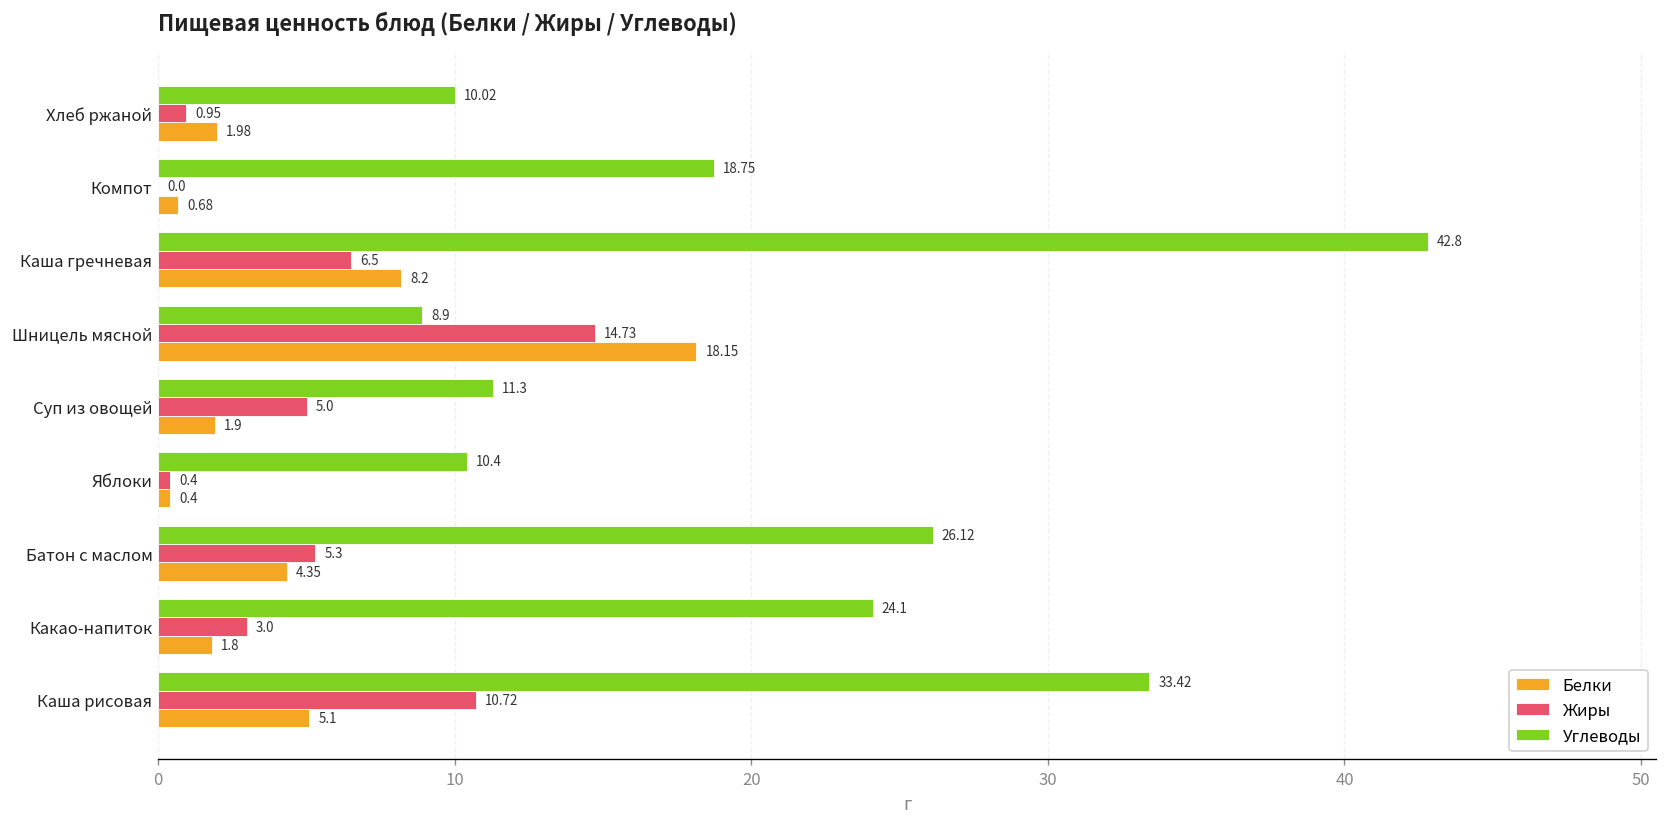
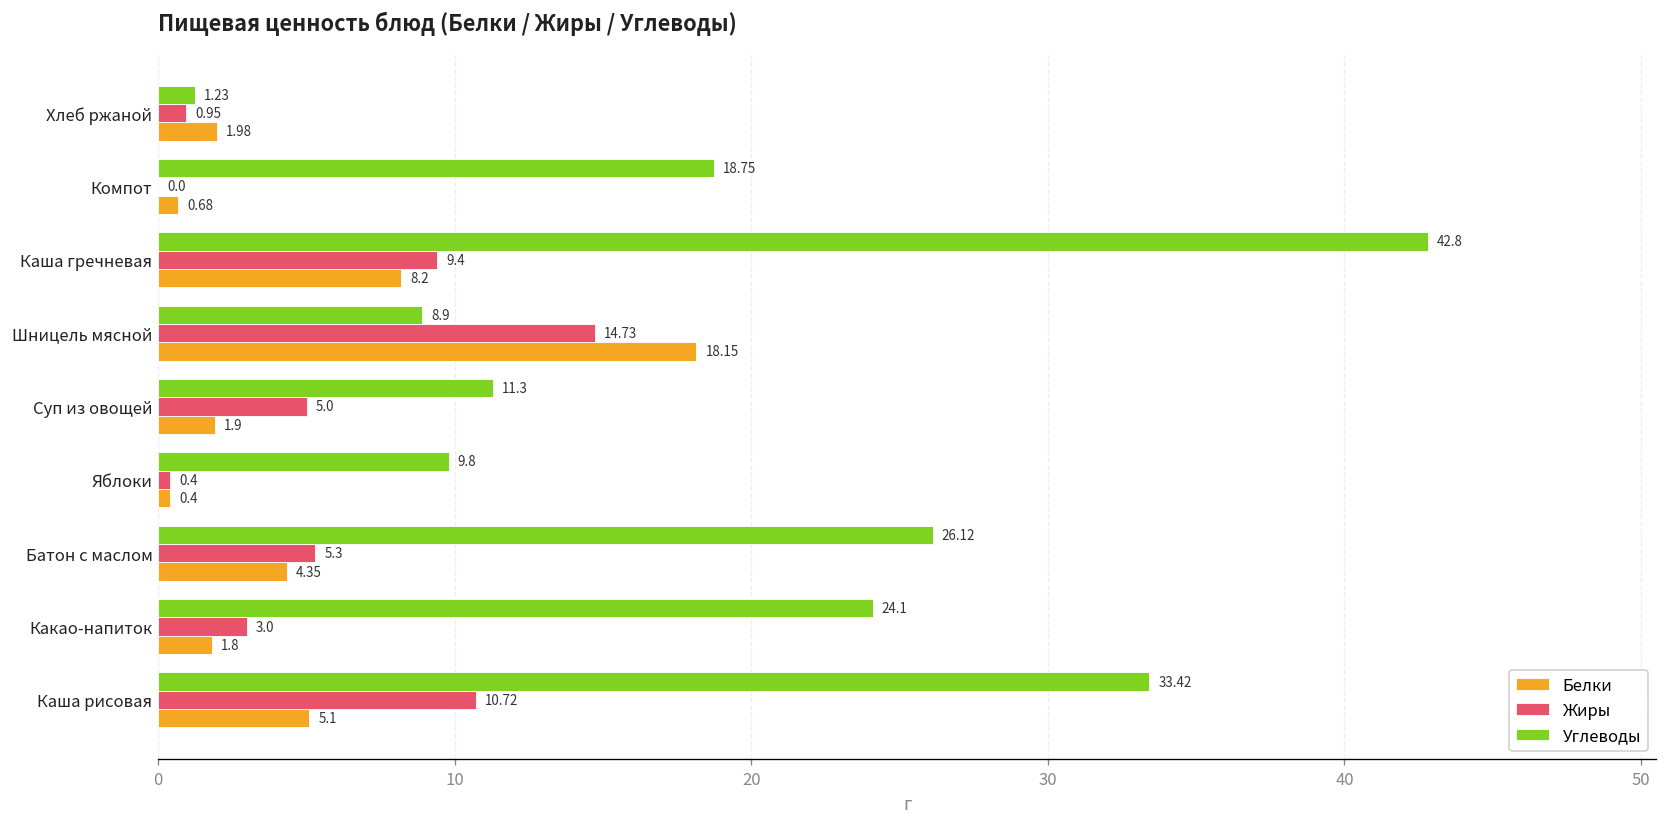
  {
    "Белки": {
      "Хлеб ржаной": 1.98,
      "Компот": 0.68,
      "Каша гречневая": 8.2,
      "Шницель мясной": 18.15,
      "Суп из овощей": 1.9,
      "Яблоки": 0.4,
      "Батон с маслом": 4.35,
      "Какао-напиток": 1.8,
      "Каша рисовая": 5.1
    },
    "Жиры": {
      "Хлеб ржаной": 0.95,
      "Компот": 0.0,
-     "Каша гречневая": 6.5,
+     "Каша гречневая": 9.4,
      "Шницель мясной": 14.73,
      "Суп из овощей": 5.0,
      "Яблоки": 0.4,
      "Батон с маслом": 5.3,
      "Какао-напиток": 3.0,
      "Каша рисовая": 10.72
    },
    "Углеводы": {
-     "Хлеб ржаной": 10.02,
+     "Хлеб ржаной": 1.23,
      "Компот": 18.75,
      "Каша гречневая": 42.8,
      "Шницель мясной": 8.9,
      "Суп из овощей": 11.3,
-     "Яблоки": 10.4,
+     "Яблоки": 9.8,
      "Батон с маслом": 26.12,
      "Какао-напиток": 24.1,
      "Каша рисовая": 33.42
    }
  }
